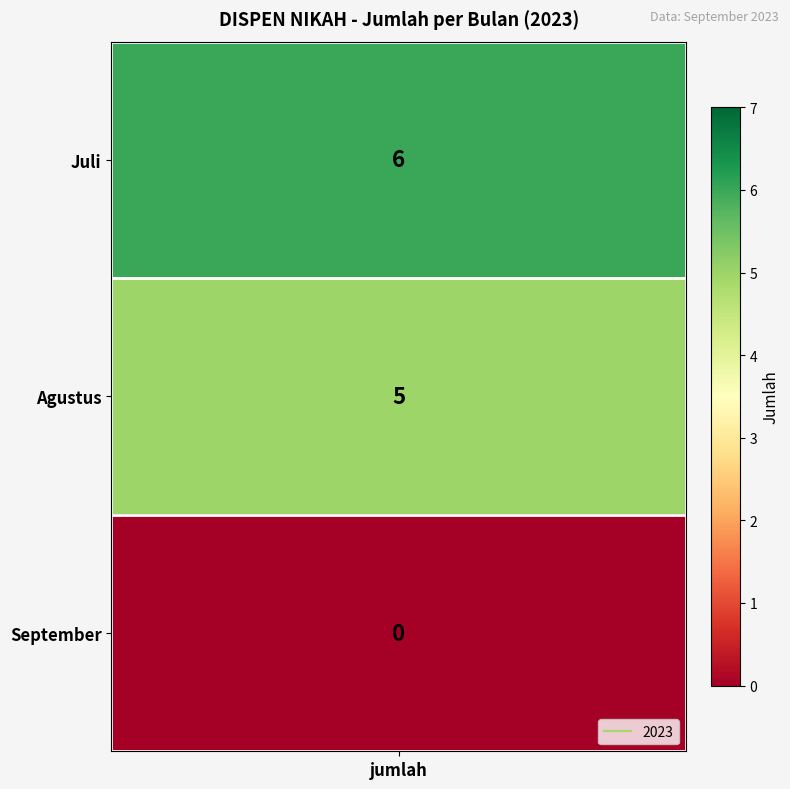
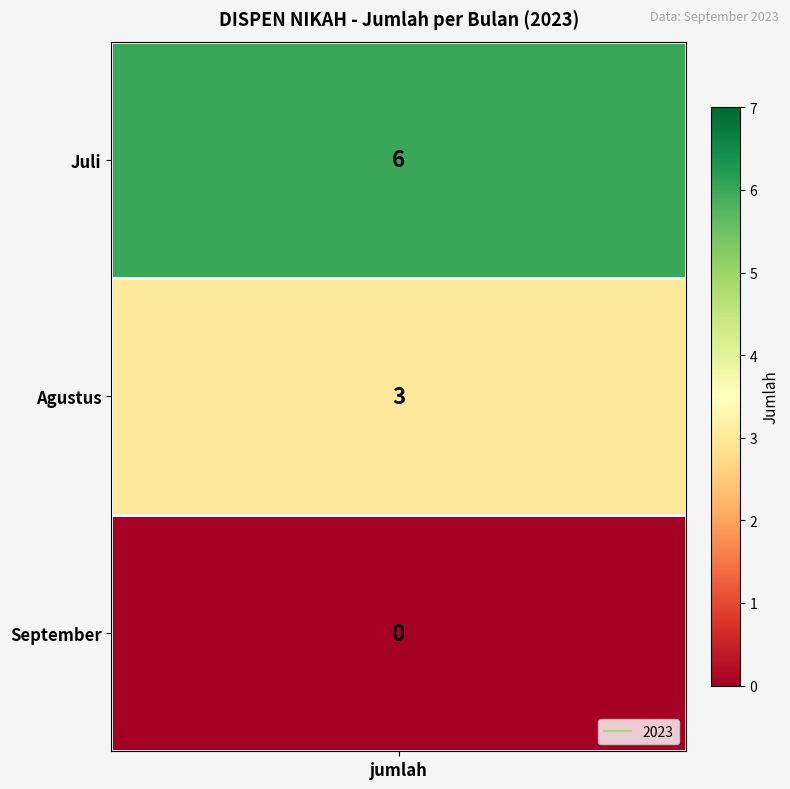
  {
    "Juli": {
      "jumlah": 6
    },
    "Agustus": {
-     "jumlah": 5
+     "jumlah": 3
    },
    "September": {
      "jumlah": 0
    }
  }
